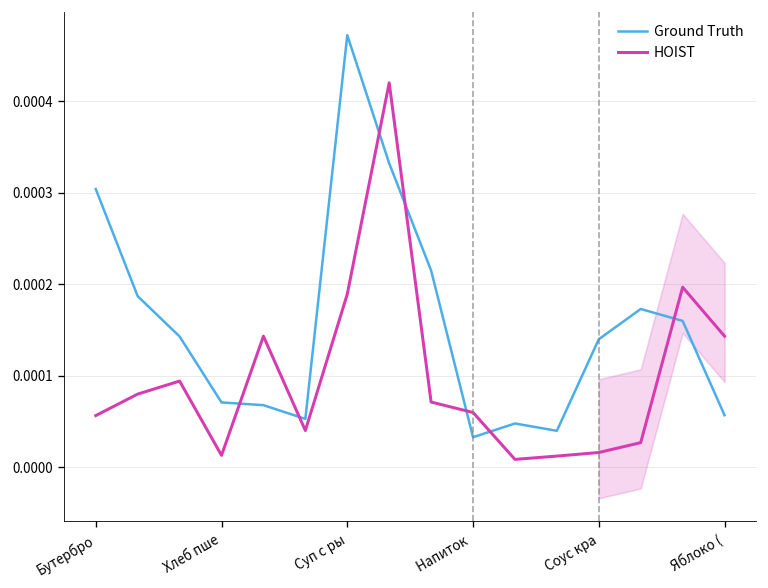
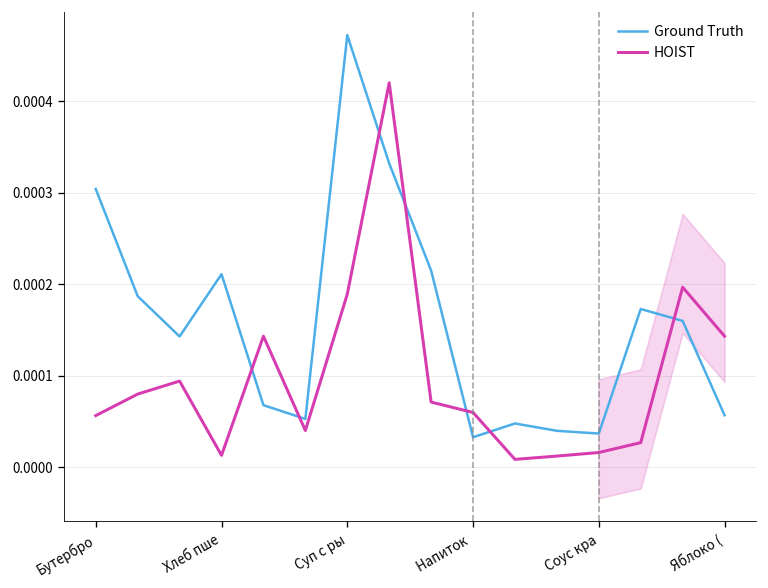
  {
    "Ground Truth": {
      "Бутербро": 0.00030,
-     "Хлеб пше": 0.00007,
+     "Хлеб пше": 0.00021,
      "Суп с ры": 0.00047,
      "Напиток": 0.00003,
-     "Соус кра": 0.00014,
+     "Соус кра": 0.00004,
      "Яблоко (": 0.00006
    }
  }
